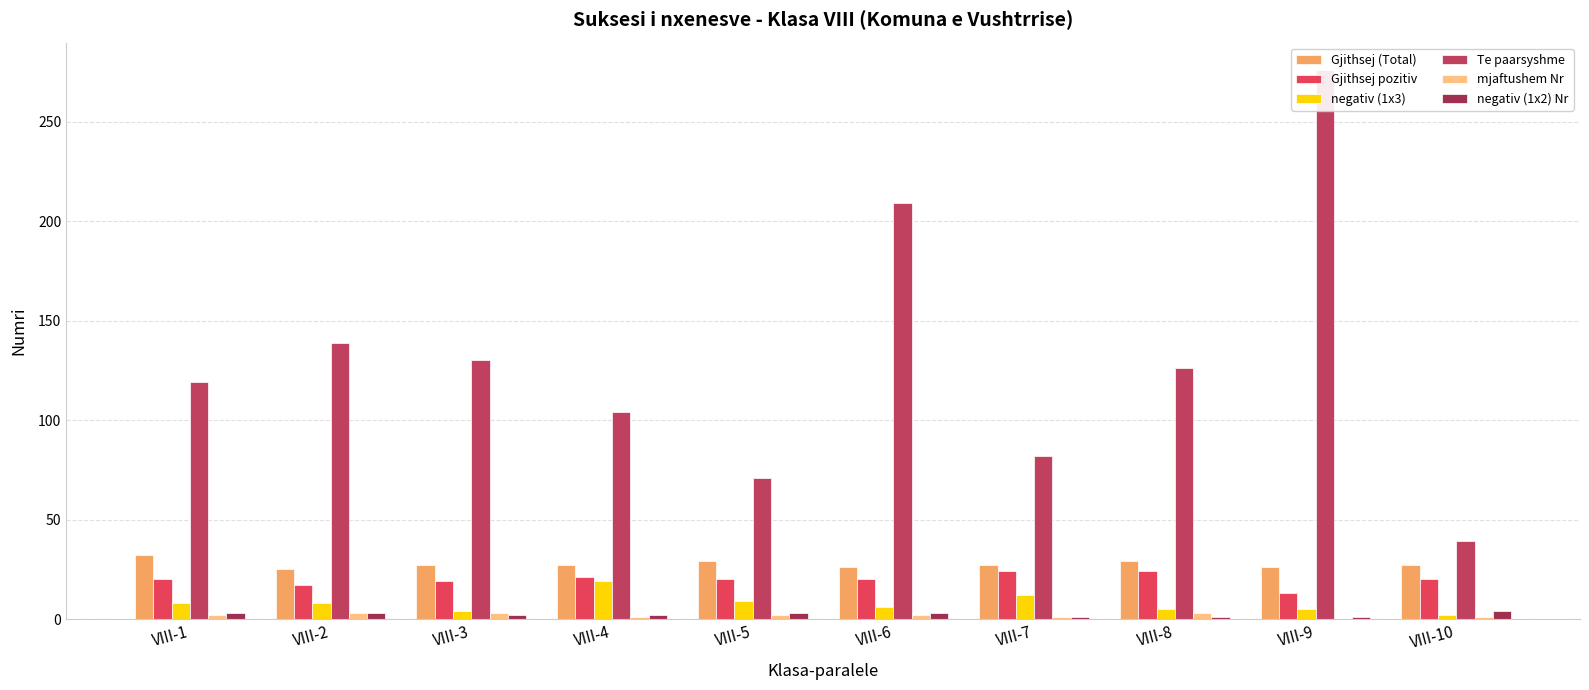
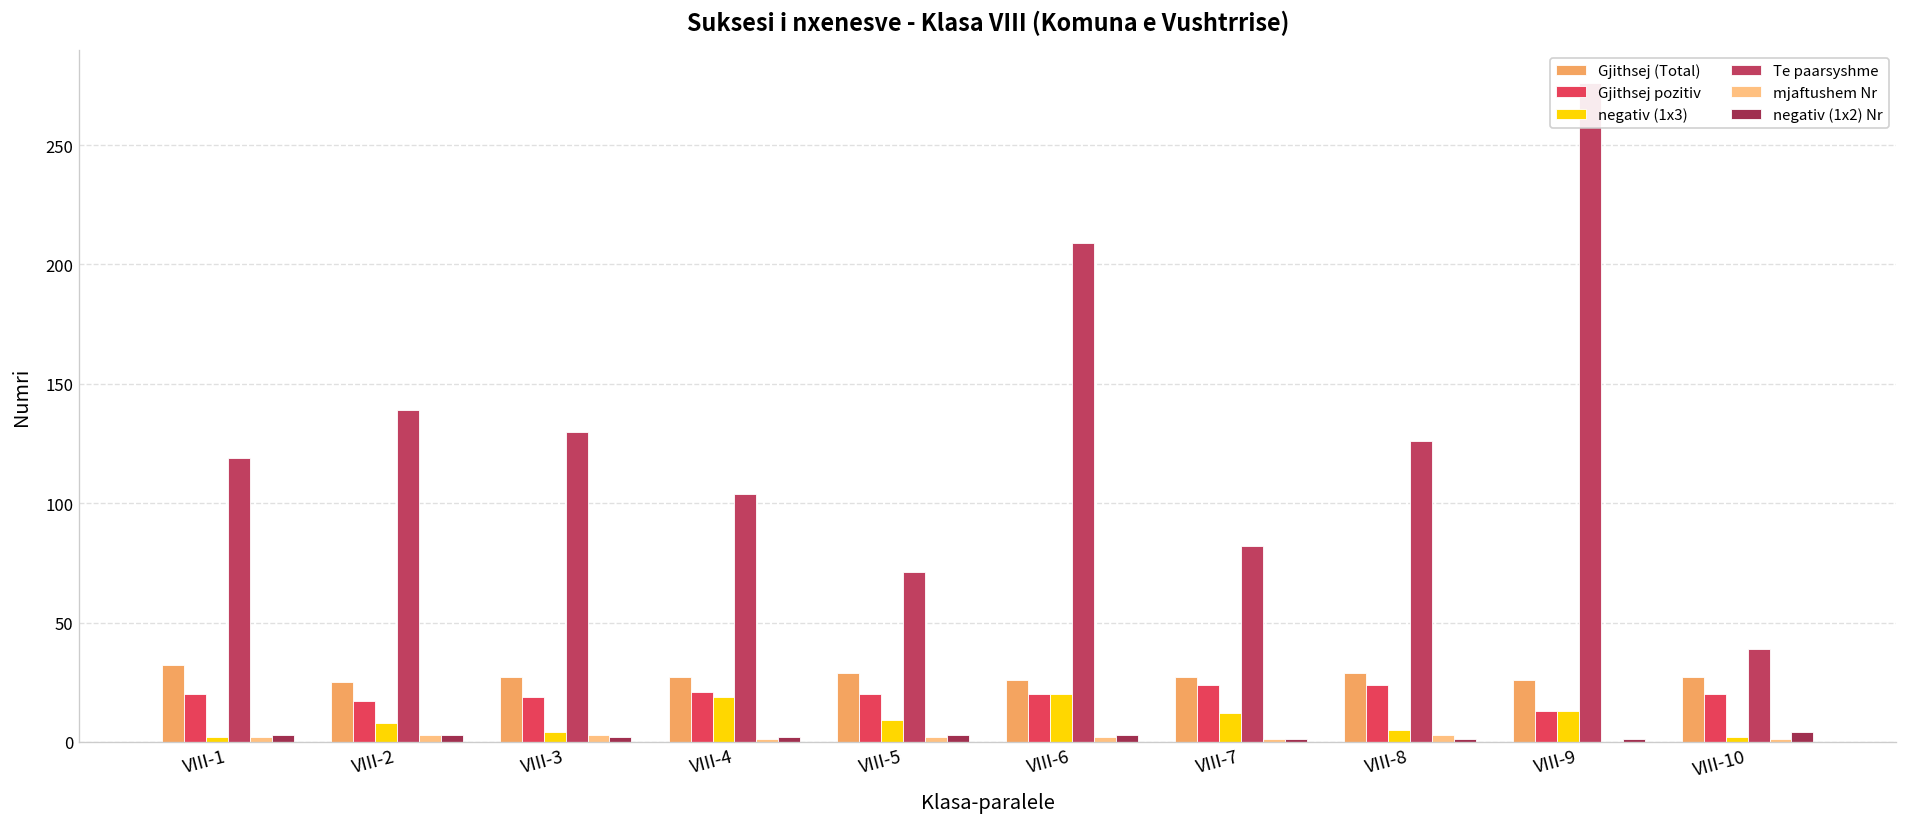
  {
    "negativ (1x3)": {
-     "VIII-1": 8,
+     "VIII-1": 2,
      "VIII-2": 8,
      "VIII-3": 4,
      "VIII-4": 19,
      "VIII-5": 9,
-     "VIII-6": 6,
+     "VIII-6": 20,
      "VIII-7": 12,
      "VIII-8": 5,
-     "VIII-9": 5,
+     "VIII-9": 13,
      "VIII-10": 2
    }
  }
